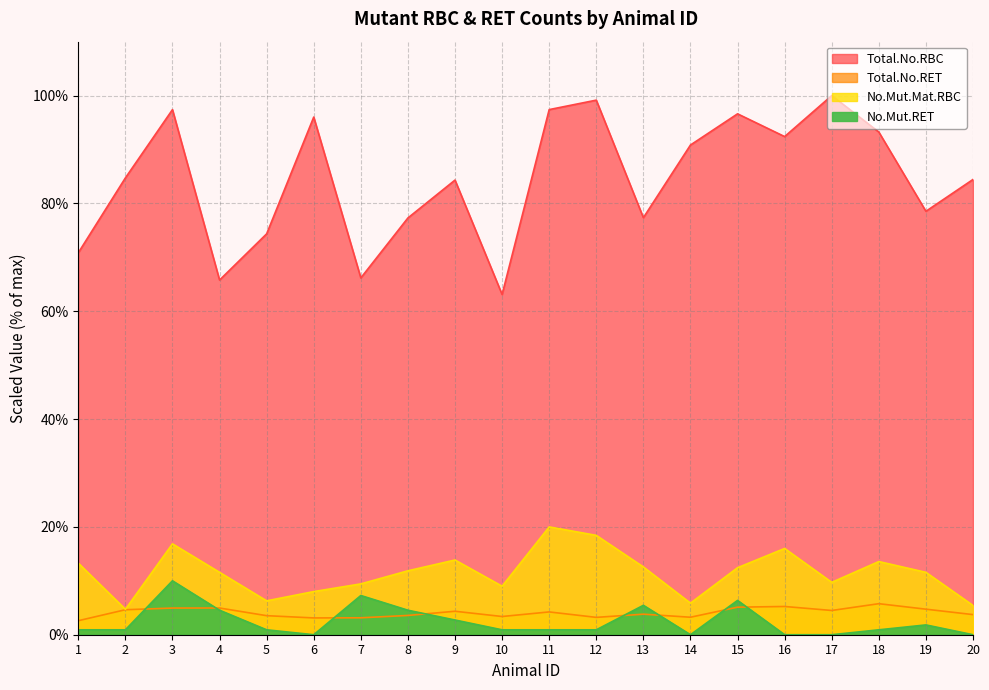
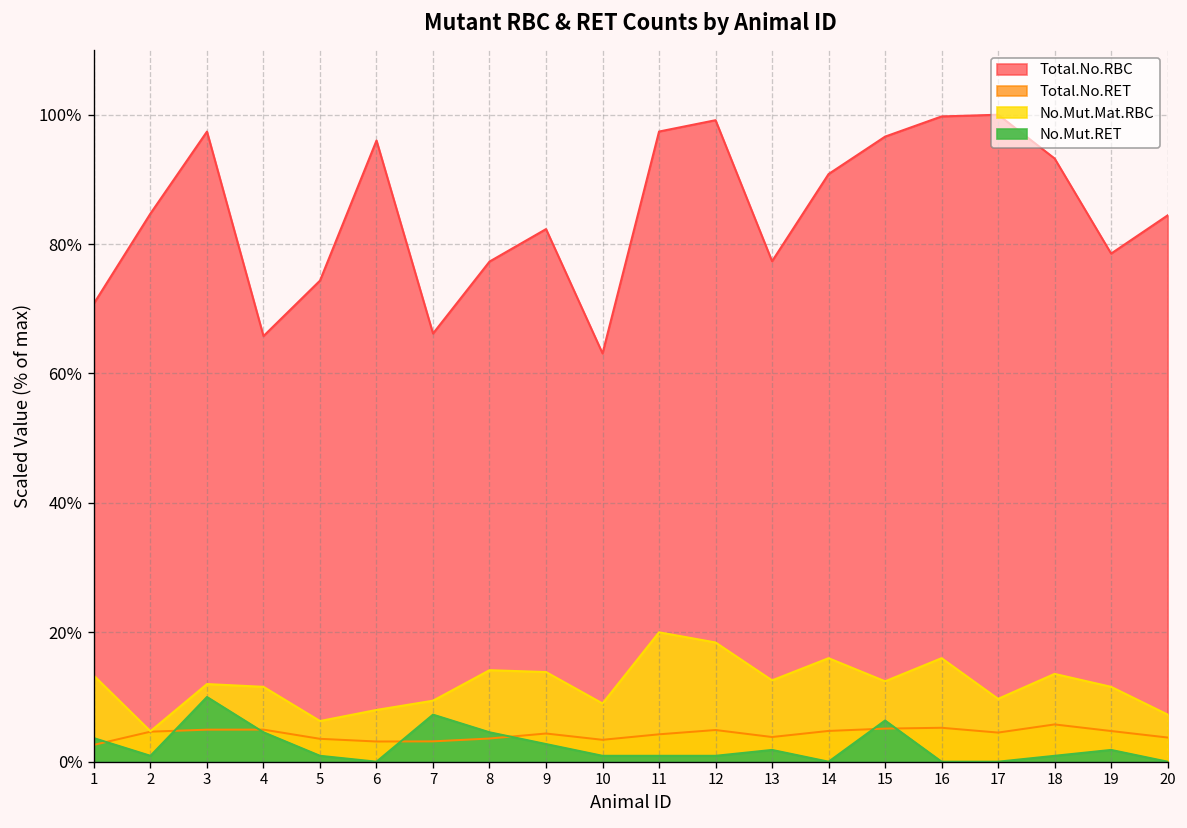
  {
    "Total.No.RBC": {
      "1": "71%",
      "2": "85%",
      "3": "97%",
      "4": "66%",
      "5": "74%",
      "6": "96%",
      "7": "66%",
      "8": "77%",
-     "9": "84%",
+     "9": "82%",
      "10": "63%",
      "11": "97%",
      "12": "99%",
      "13": "77%",
      "14": "91%",
      "15": "97%",
-     "16": "92%",
+     "16": "100%",
      "18": "93%",
      "19": "79%",
      "20": "84%"
    },
    "Total.No.RET": {
      "1": "3%",
      "3": "5%",
      "5": "4%",
      "6": "3%",
      "7": "3%",
      "8": "4%",
      "9": "4%",
      "10": "3%",
      "11": "4%",
-     "12": "3%",
+     "12": "5%",
      "13": "4%",
-     "14": "3%",
+     "14": "5%",
      "15": "5%",
      "16": "5%",
      "17": "4%",
      "18": "6%",
      "19": "5%",
      "20": "4%"
    },
    "No.Mut.Mat.RBC": {
      "1": "13%",
-     "3": "17%",
+     "3": "12%",
      "4": "12%",
      "5": "6%",
      "6": "8%",
      "7": "9%",
-     "8": "12%",
+     "8": "14%",
      "9": "14%",
      "10": "9%",
      "11": "20%",
      "12": "18%",
      "13": "13%",
-     "14": "6%",
+     "14": "16%",
      "15": "12%",
      "16": "16%",
      "17": "10%",
      "18": "14%",
      "19": "12%",
-     "20": "5%"
+     "20": "7%"
    },
    "No.Mut.RET": {
-     "1": "1%",
+     "1": "4%",
      "2": "1%",
      "3": "10%",
      "5": "1%",
      "6": "0%",
      "7": "7%",
      "8": "5%",
      "9": "3%",
      "10": "1%",
      "11": "1%",
      "12": "1%",
-     "13": "5%",
+     "13": "2%",
      "14": "0%",
      "15": "6%",
      "16": "0%",
      "17": "0%",
      "18": "1%",
      "19": "2%",
      "20": "0%"
    }
  }
